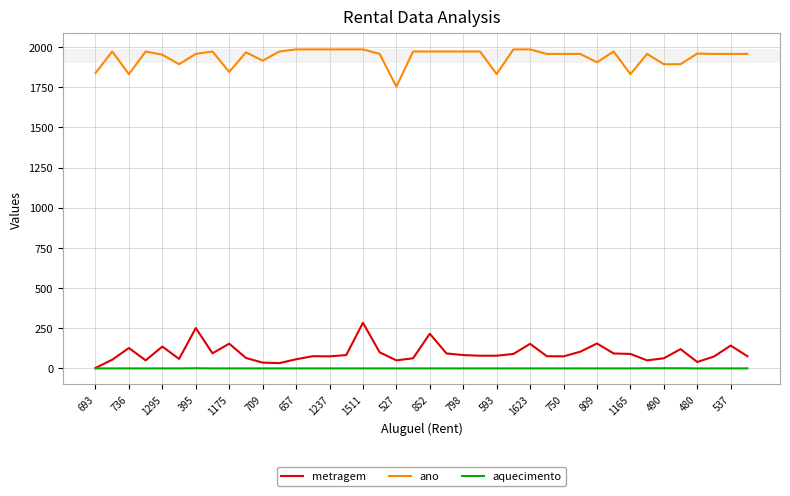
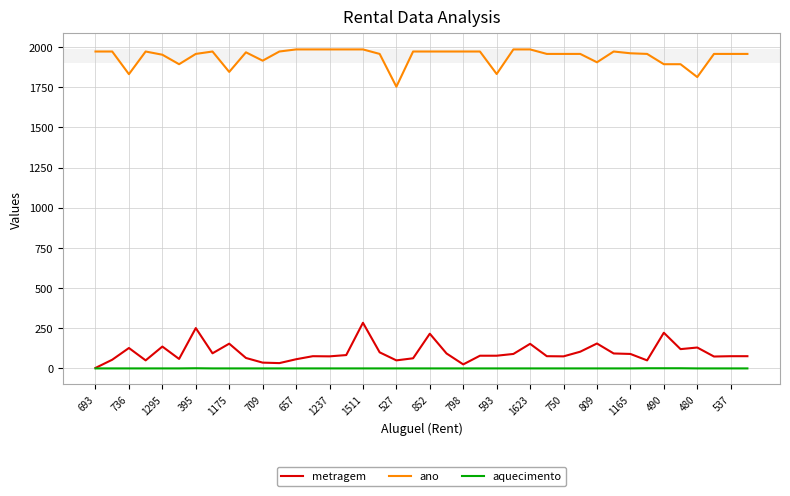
  {
    "metragem": {
      "736": 130,
      "1295": 140,
      "395": 250,
      "1175": 150,
      "709": 40,
      "657": 60,
      "1237": 80,
      "1511": 280,
      "527": 50,
      "852": 220,
-     "798": 80,
+     "798": 30,
      "593": 80,
      "1623": 150,
      "750": 80,
      "809": 160,
      "1165": 90,
-     "490": 60,
-     "480": 40,
-     "537": 140
+     "490": 220,
+     "480": 130,
+     "537": 80
    },
    "ano": {
-     "693": 1840,
+     "693": 1970,
      "736": 1830,
      "1295": 1950,
      "395": 1960,
      "1175": 1850,
      "709": 1920,
      "657": 1990,
      "1237": 1990,
      "1511": 1990,
      "527": 1750,
      "852": 1970,
      "798": 1970,
      "593": 1830,
      "1623": 1990,
      "750": 1960,
      "809": 1910,
-     "1165": 1830,
+     "1165": 1960,
      "490": 1890,
-     "480": 1960,
+     "480": 1810,
      "537": 1960
    },
    "aquecimento": {
      "736": 0,
      "1295": 0,
      "395": 0,
      "1175": 0,
      "709": 0,
      "657": 0,
      "1237": 0,
      "1511": 0,
      "527": 0,
      "852": 0,
      "798": 0,
      "593": 0,
      "1623": 0,
      "750": 0,
      "809": 0,
      "1165": 0,
      "490": 0,
      "480": 0,
      "537": 0
    }
  }
